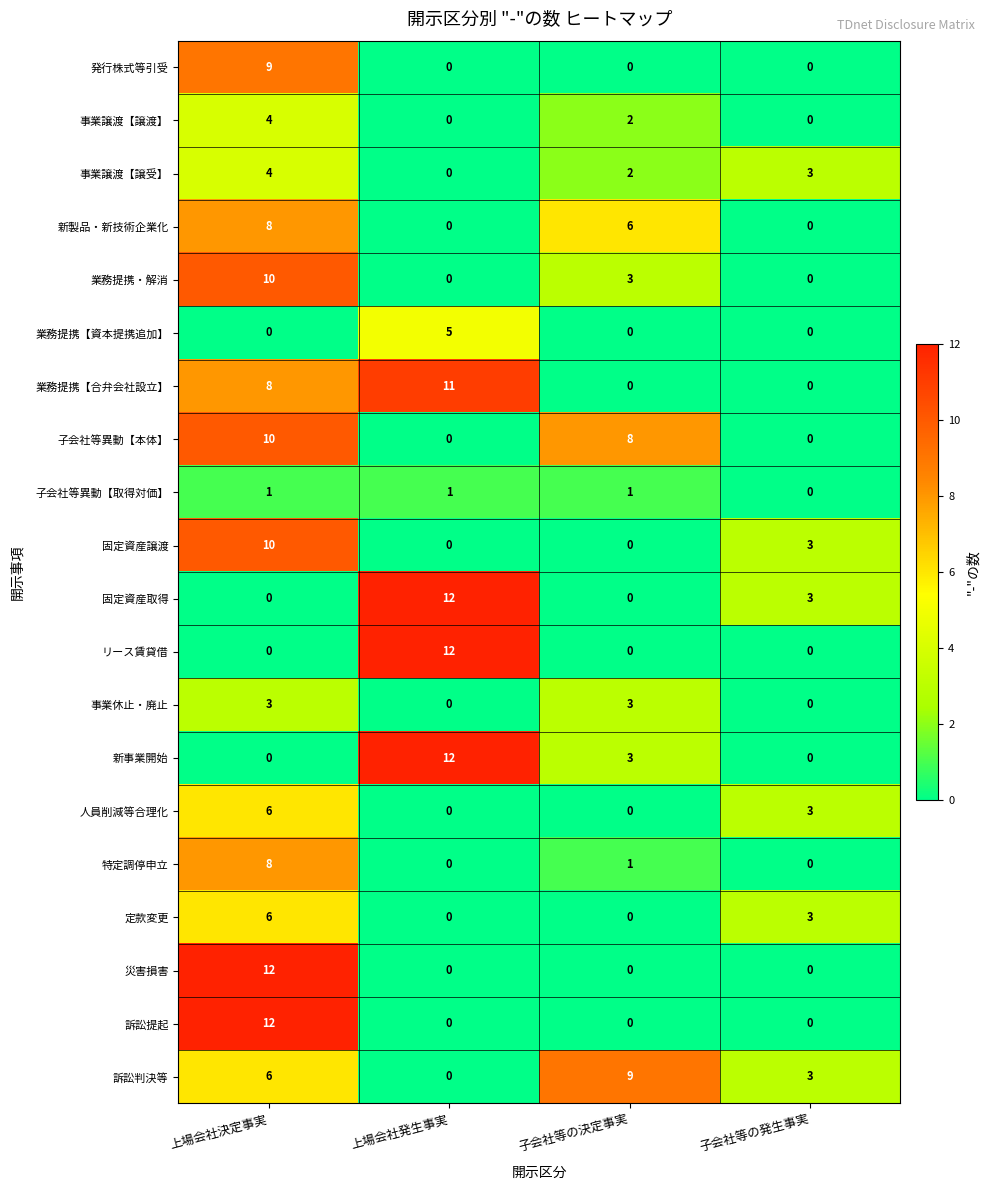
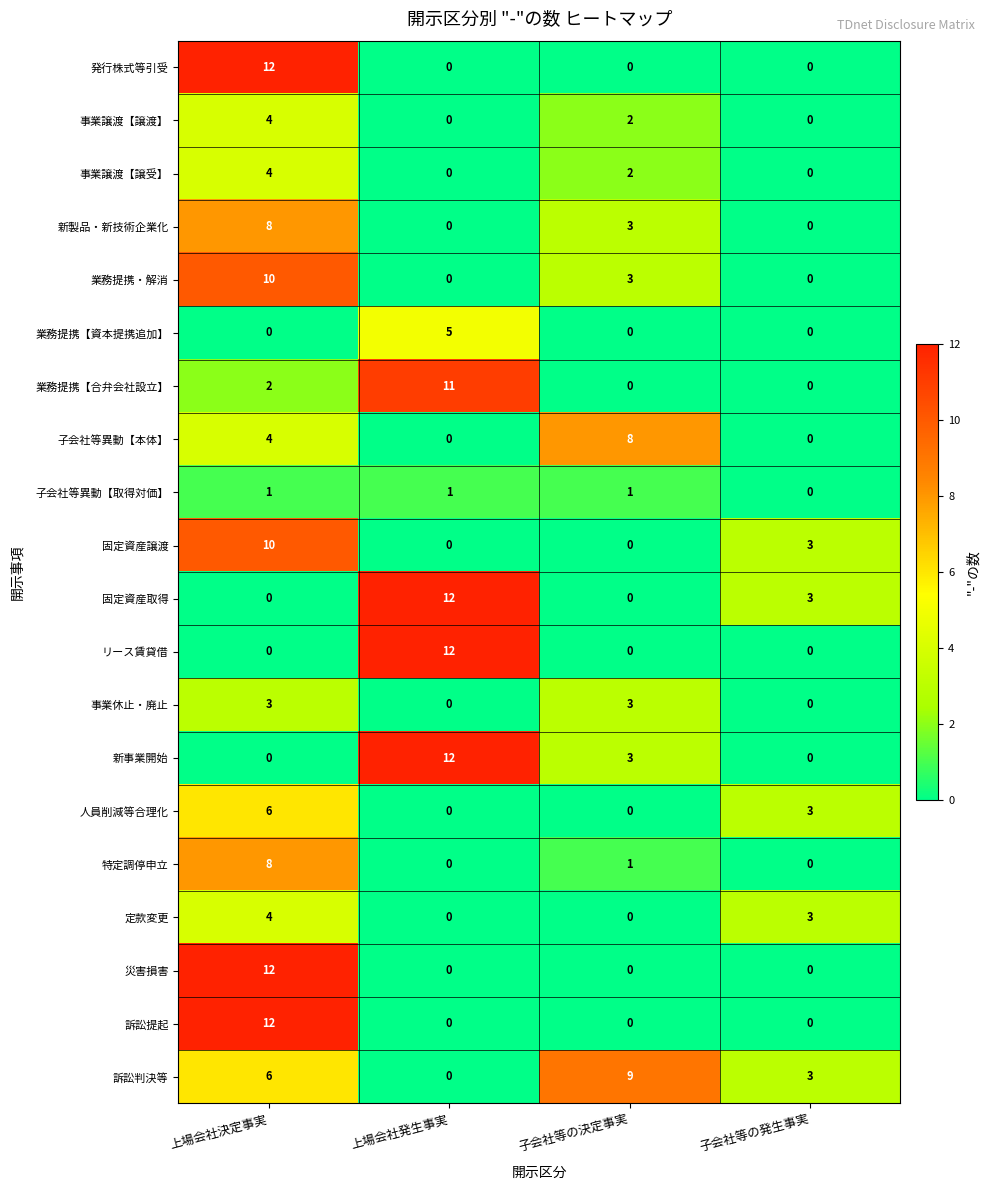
  {
    "発行株式等引受": {
-     "上場会社決定事実": 9,
+     "上場会社決定事実": 12,
      "上場会社発生事実": 0,
      "子会社等の決定事実": 0,
      "子会社等の発生事実": 0
    },
    "事業譲渡【譲渡】": {
      "上場会社決定事実": 4,
      "上場会社発生事実": 0,
      "子会社等の決定事実": 2,
      "子会社等の発生事実": 0
    },
    "事業譲渡【譲受】": {
      "上場会社決定事実": 4,
      "上場会社発生事実": 0,
      "子会社等の決定事実": 2,
-     "子会社等の発生事実": 3
+     "子会社等の発生事実": 0
    },
    "新製品・新技術企業化": {
      "上場会社決定事実": 8,
      "上場会社発生事実": 0,
-     "子会社等の決定事実": 6,
+     "子会社等の決定事実": 3,
      "子会社等の発生事実": 0
    },
    "業務提携・解消": {
      "上場会社決定事実": 10,
      "上場会社発生事実": 0,
      "子会社等の決定事実": 3,
      "子会社等の発生事実": 0
    },
    "業務提携【資本提携追加】": {
      "上場会社決定事実": 0,
      "上場会社発生事実": 5,
      "子会社等の決定事実": 0,
      "子会社等の発生事実": 0
    },
    "業務提携【合弁会社設立】": {
-     "上場会社決定事実": 8,
+     "上場会社決定事実": 2,
      "上場会社発生事実": 11,
      "子会社等の決定事実": 0,
      "子会社等の発生事実": 0
    },
    "子会社等異動【本体】": {
-     "上場会社決定事実": 10,
+     "上場会社決定事実": 4,
      "上場会社発生事実": 0,
      "子会社等の決定事実": 8,
      "子会社等の発生事実": 0
    },
    "子会社等異動【取得対価】": {
      "上場会社決定事実": 1,
      "上場会社発生事実": 1,
      "子会社等の決定事実": 1,
      "子会社等の発生事実": 0
    },
    "固定資産譲渡": {
      "上場会社決定事実": 10,
      "上場会社発生事実": 0,
      "子会社等の決定事実": 0,
      "子会社等の発生事実": 3
    },
    "固定資産取得": {
      "上場会社決定事実": 0,
      "上場会社発生事実": 12,
      "子会社等の決定事実": 0,
      "子会社等の発生事実": 3
    },
    "リース賃貸借": {
      "上場会社決定事実": 0,
      "上場会社発生事実": 12,
      "子会社等の決定事実": 0,
      "子会社等の発生事実": 0
    },
    "事業休止・廃止": {
      "上場会社決定事実": 3,
      "上場会社発生事実": 0,
      "子会社等の決定事実": 3,
      "子会社等の発生事実": 0
    },
    "新事業開始": {
      "上場会社決定事実": 0,
      "上場会社発生事実": 12,
      "子会社等の決定事実": 3,
      "子会社等の発生事実": 0
    },
    "人員削減等合理化": {
      "上場会社決定事実": 6,
      "上場会社発生事実": 0,
      "子会社等の決定事実": 0,
      "子会社等の発生事実": 3
    },
    "特定調停申立": {
      "上場会社決定事実": 8,
      "上場会社発生事実": 0,
      "子会社等の決定事実": 1,
      "子会社等の発生事実": 0
    },
    "定款変更": {
-     "上場会社決定事実": 6,
+     "上場会社決定事実": 4,
      "上場会社発生事実": 0,
      "子会社等の決定事実": 0,
      "子会社等の発生事実": 3
    },
    "災害損害": {
      "上場会社決定事実": 12,
      "上場会社発生事実": 0,
      "子会社等の決定事実": 0,
      "子会社等の発生事実": 0
    },
    "訴訟提起": {
      "上場会社決定事実": 12,
      "上場会社発生事実": 0,
      "子会社等の決定事実": 0,
      "子会社等の発生事実": 0
    },
    "訴訟判決等": {
      "上場会社決定事実": 6,
      "上場会社発生事実": 0,
      "子会社等の決定事実": 9,
      "子会社等の発生事実": 3
    }
  }
